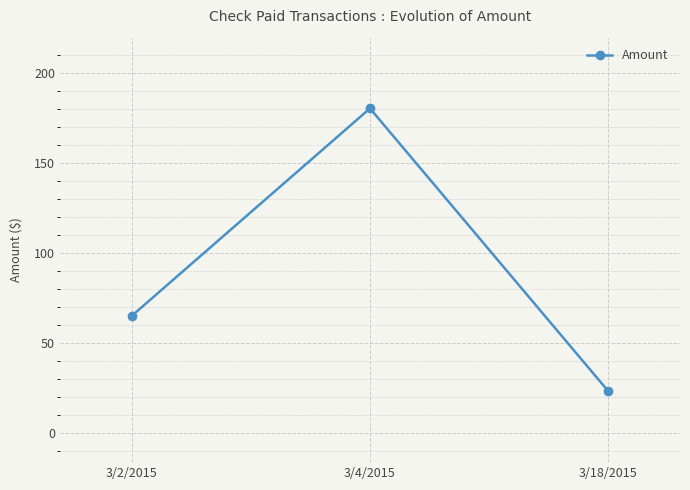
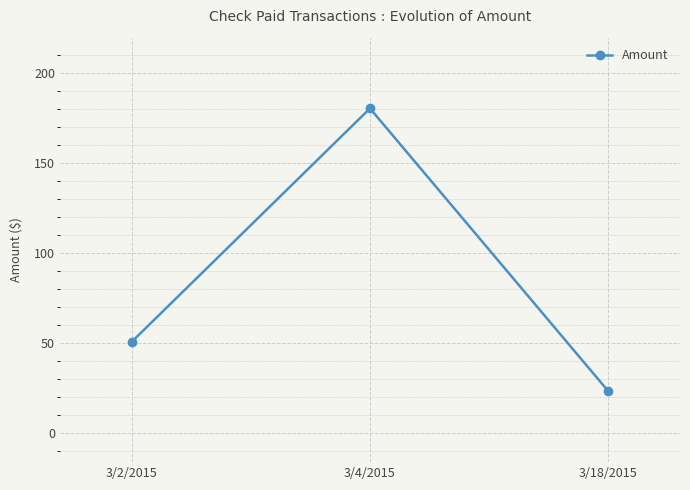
  {
-   "3/2/2015": 65,
+   "3/2/2015": 51,
    "3/4/2015": 180,
    "3/18/2015": 23
  }
